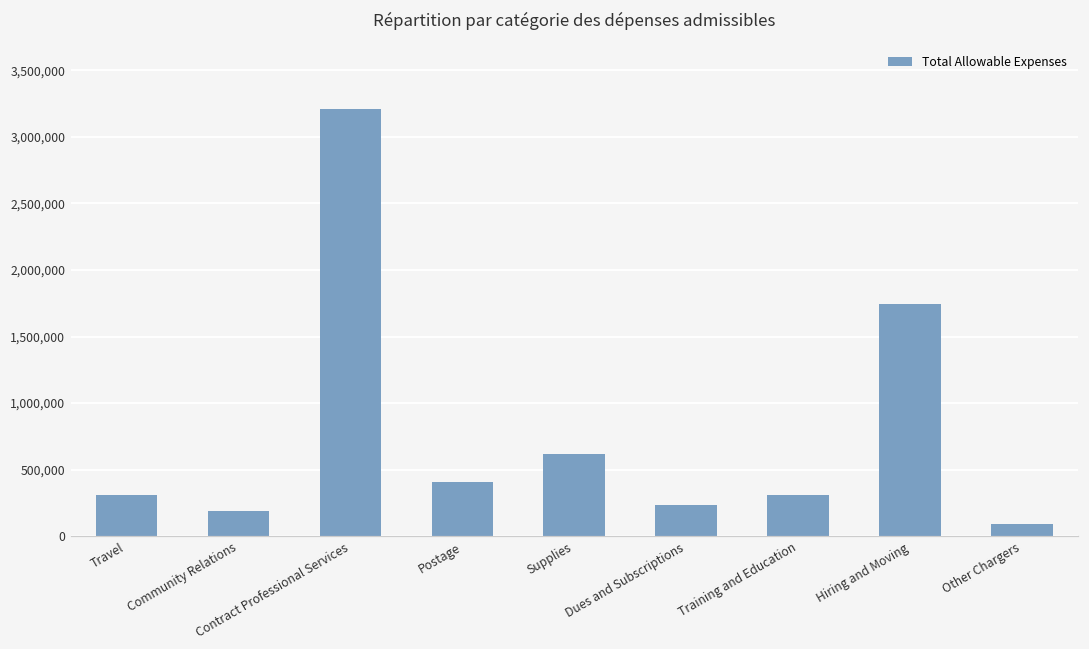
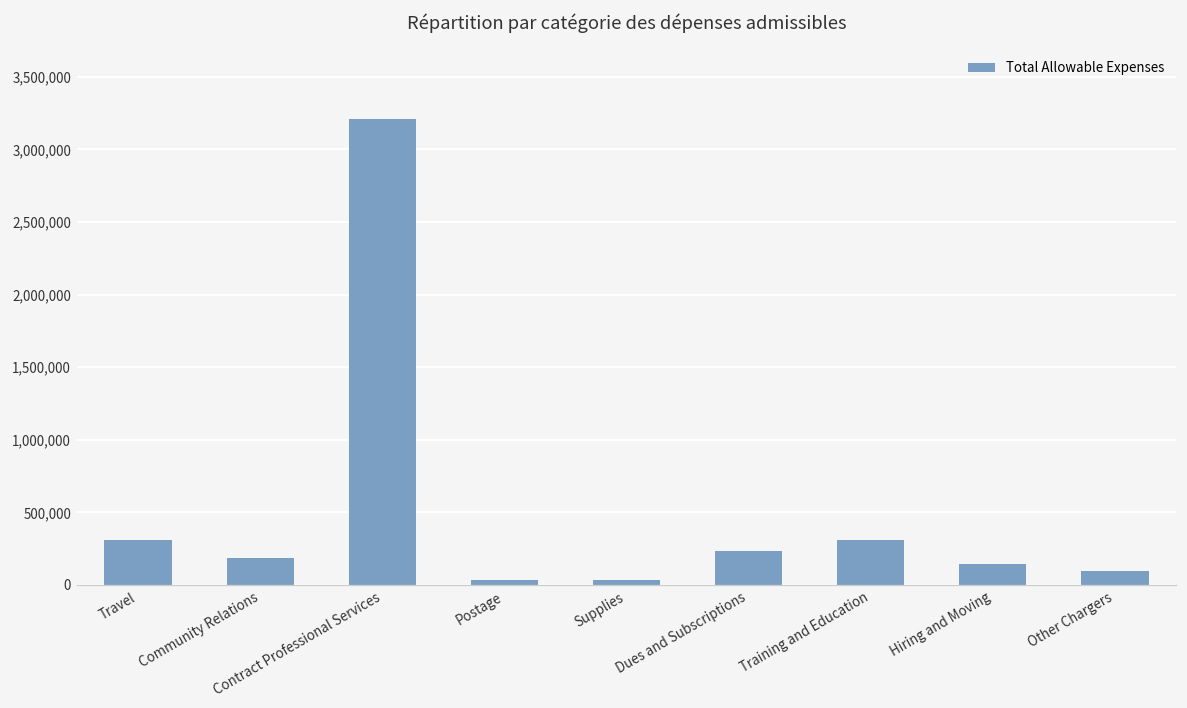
  {
    "Travel": "310,000",
    "Community Relations": "190,000",
    "Contract Professional Services": "3,210,000",
-   "Postage": "410,000",
-   "Supplies": "620,000",
+   "Postage": "40,000",
+   "Supplies": "30,000",
    "Dues and Subscriptions": "230,000",
    "Training and Education": "310,000",
-   "Hiring and Moving": "1,750,000",
+   "Hiring and Moving": "140,000",
    "Other Chargers": "90,000"
  }
